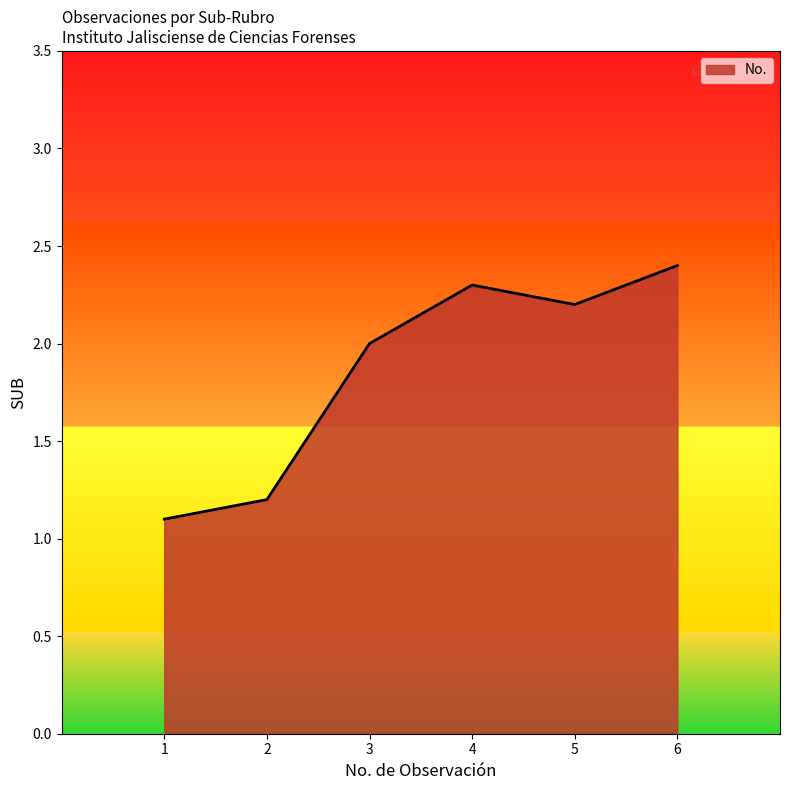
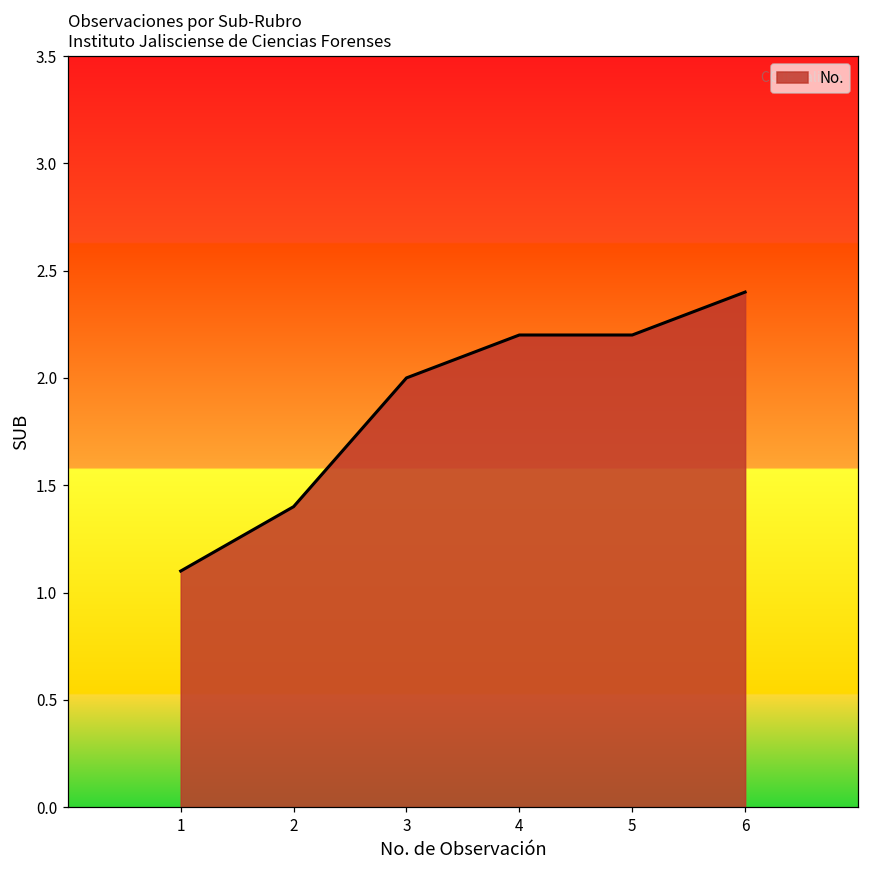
  {
    "1": 1.1,
-   "2": 1.2,
+   "2": 1.4,
    "3": 2.0,
-   "4": 2.3,
+   "4": 2.2,
    "5": 2.2,
    "6": 2.4
  }
